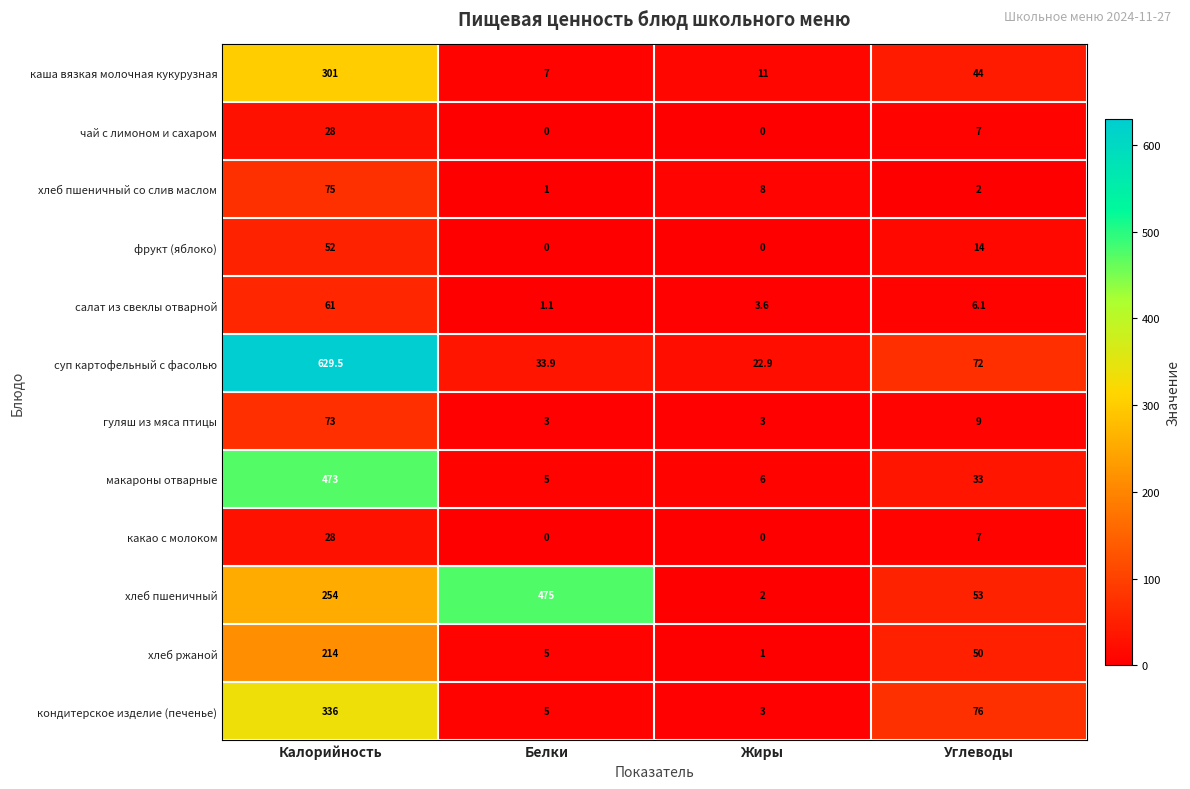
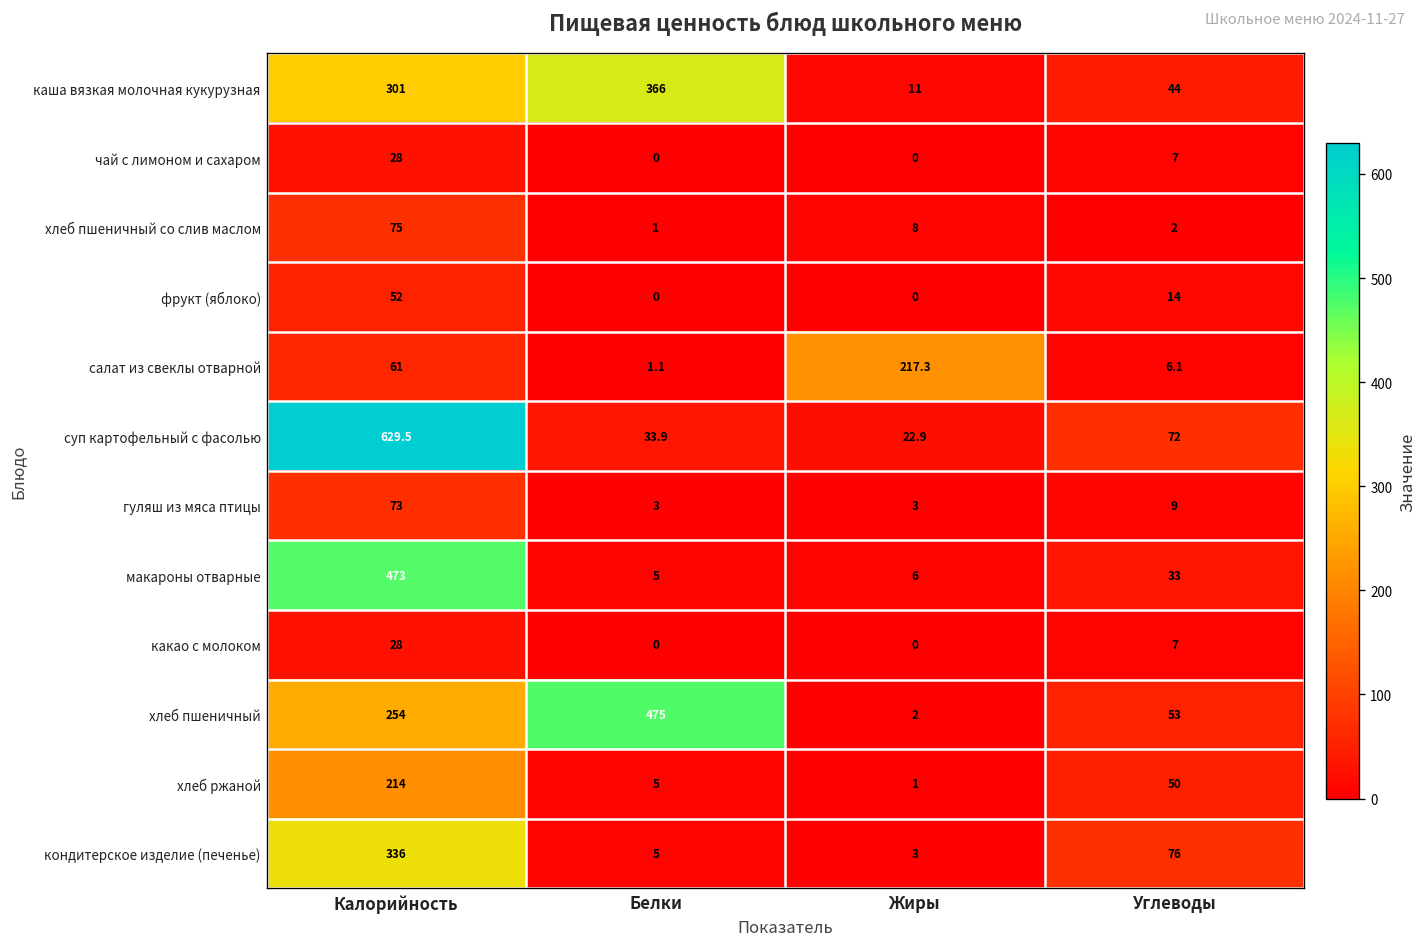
  {
    "каша вязкая молочная кукурузная": {
      "Калорийность": 301,
-     "Белки": 7,
+     "Белки": 366,
      "Жиры": 11,
      "Углеводы": 44
    },
    "чай с лимоном и сахаром": {
      "Калорийность": 28,
      "Белки": 0,
      "Жиры": 0,
      "Углеводы": 7
    },
    "хлеб пшеничный со слив маслом": {
      "Калорийность": 75,
      "Белки": 1,
      "Жиры": 8,
      "Углеводы": 2
    },
    "фрукт (яблоко)": {
      "Калорийность": 52,
      "Белки": 0,
      "Жиры": 0,
      "Углеводы": 14
    },
    "салат из свеклы отварной": {
      "Калорийность": 61,
      "Белки": 1.1,
-     "Жиры": 3.6,
+     "Жиры": 217.3,
      "Углеводы": 6.1
    },
    "суп картофельный с фасолью": {
      "Калорийность": 629.5,
      "Белки": 33.9,
      "Жиры": 22.9,
      "Углеводы": 72
    },
    "гуляш из мяса птицы": {
      "Калорийность": 73,
      "Белки": 3,
      "Жиры": 3,
      "Углеводы": 9
    },
    "макароны отварные": {
      "Калорийность": 473,
      "Белки": 5,
      "Жиры": 6,
      "Углеводы": 33
    },
    "какао с молоком": {
      "Калорийность": 28,
      "Белки": 0,
      "Жиры": 0,
      "Углеводы": 7
    },
    "хлеб пшеничный": {
      "Калорийность": 254,
      "Белки": 475,
      "Жиры": 2,
      "Углеводы": 53
    },
    "хлеб ржаной": {
      "Калорийность": 214,
      "Белки": 5,
      "Жиры": 1,
      "Углеводы": 50
    },
    "кондитерское изделие (печенье)": {
      "Калорийность": 336,
      "Белки": 5,
      "Жиры": 3,
      "Углеводы": 76
    }
  }
